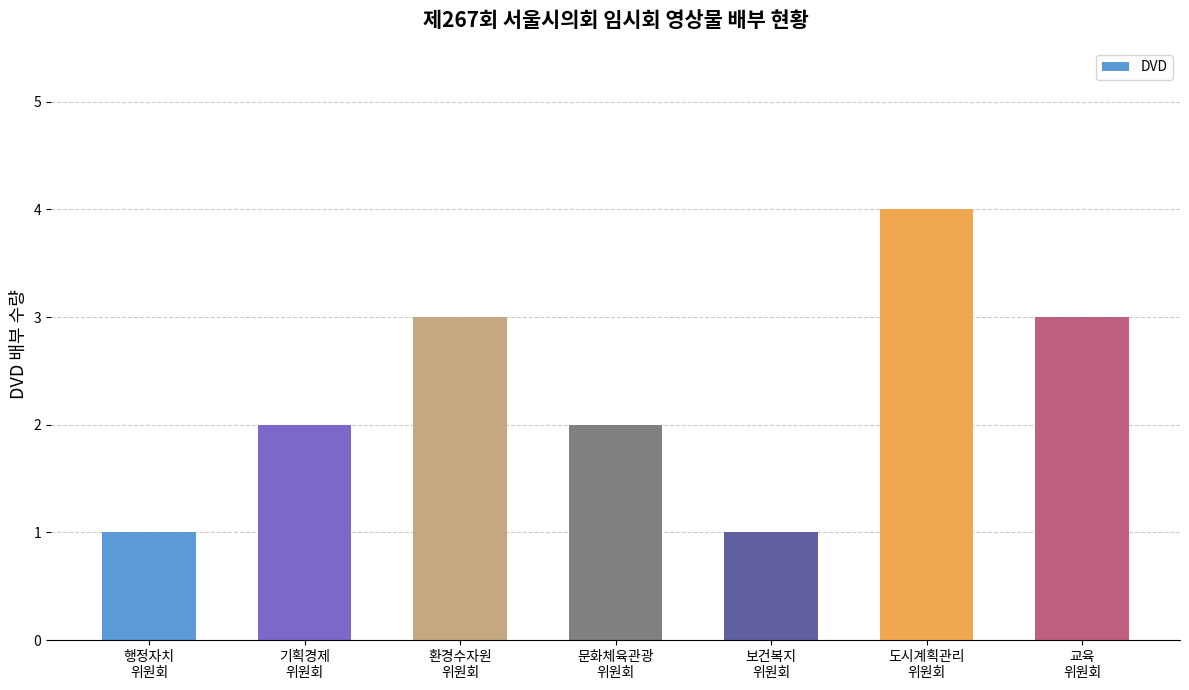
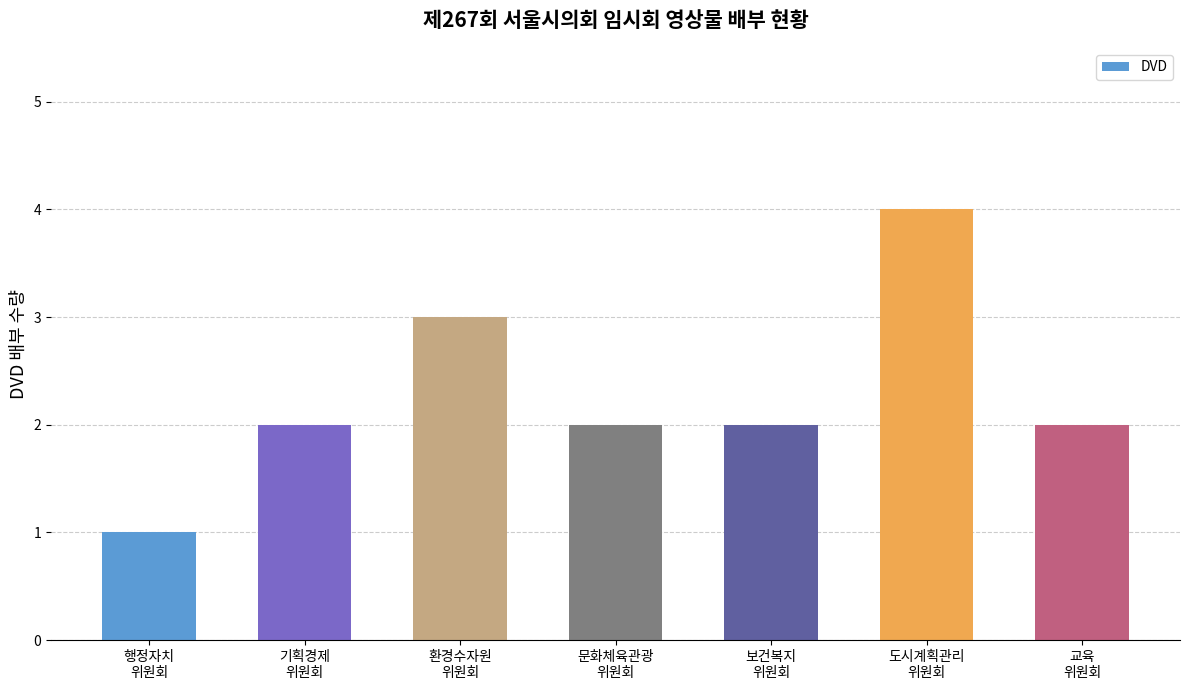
  {
    "행정자치 위원회": 1,
    "기획경제 위원회": 2,
    "환경수자원 위원회": 3,
    "문화체육관광 위원회": 2,
-   "보건복지 위원회": 1,
+   "보건복지 위원회": 2,
    "도시계획관리 위원회": 4,
-   "교육 위원회": 3
+   "교육 위원회": 2
  }
